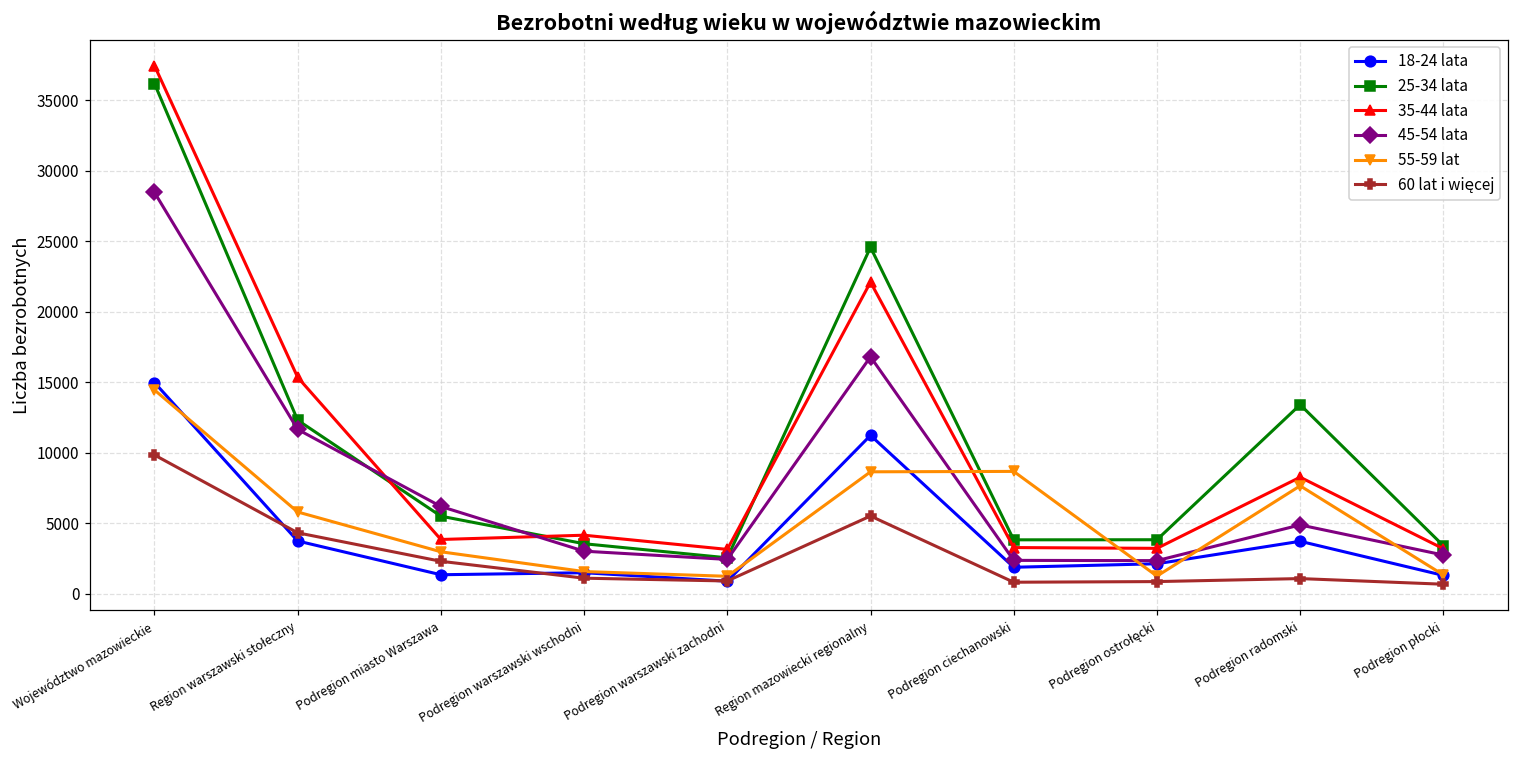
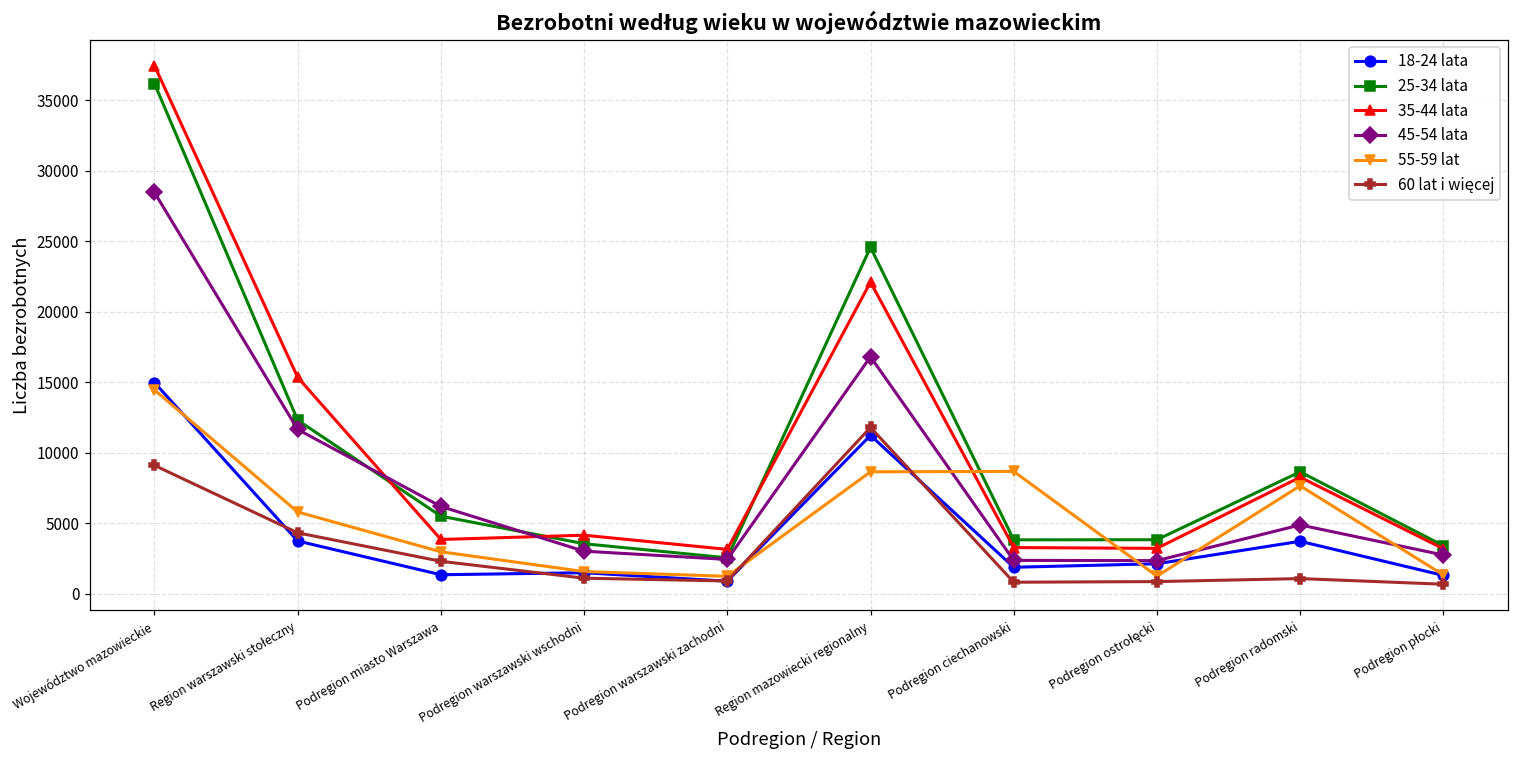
  {
    "18-24 lata": {
      "Województwo mazowieckie": 15000,
      "Region warszawski stołeczny": 3700,
      "Podregion miasto Warszawa": 1400,
      "Region mazowiecki regionalny": 11200,
      "Podregion ciechanowski": 1900,
      "Podregion ostrołęcki": 2100,
      "Podregion radomski": 3700
    },
    "25-34 lata": {
      "Województwo mazowieckie": 36200,
      "Region warszawski stołeczny": 12300,
      "Podregion miasto Warszawa": 5500,
      "Podregion warszawski wschodni": 3600,
      "Region mazowiecki regionalny": 24600,
      "Podregion ciechanowski": 3800,
      "Podregion ostrołęcki": 3800,
-     "Podregion radomski": 13400,
+     "Podregion radomski": 8600,
      "Podregion płocki": 3400
    },
    "35-44 lata": {
      "Województwo mazowieckie": 37500,
      "Region warszawski stołeczny": 15400,
      "Podregion miasto Warszawa": 3900,
      "Podregion warszawski wschodni": 4200,
      "Podregion warszawski zachodni": 3200,
      "Region mazowiecki regionalny": 22100,
      "Podregion ciechanowski": 3300,
      "Podregion ostrołęcki": 3200,
      "Podregion radomski": 8300,
      "Podregion płocki": 3200
    },
    "45-54 lata": {
      "Województwo mazowieckie": 28500,
      "Region warszawski stołeczny": 11700,
      "Podregion miasto Warszawa": 6200,
      "Podregion warszawski wschodni": 3000,
      "Region mazowiecki regionalny": 16800,
      "Podregion ciechanowski": 2400,
      "Podregion ostrołęcki": 2400,
      "Podregion radomski": 4900,
      "Podregion płocki": 2800
    },
    "55-59 lat": {
      "Województwo mazowieckie": 14500,
      "Region warszawski stołeczny": 5800,
      "Podregion miasto Warszawa": 3000,
      "Podregion warszawski zachodni": 1200,
      "Region mazowiecki regionalny": 8700,
      "Podregion ciechanowski": 8700,
      "Podregion ostrołęcki": 1300,
      "Podregion radomski": 7700
    },
    "60 lat i więcej": {
-     "Województwo mazowieckie": 9800,
+     "Województwo mazowieckie": 9100,
      "Region warszawski stołeczny": 4300,
      "Podregion miasto Warszawa": 2300,
      "Podregion warszawski wschodni": 1100,
-     "Region mazowiecki regionalny": 5500,
+     "Region mazowiecki regionalny": 11800,
      "Podregion ciechanowski": 800,
      "Podregion ostrołęcki": 900,
      "Podregion radomski": 1100,
      "Podregion płocki": 700
    }
  }
